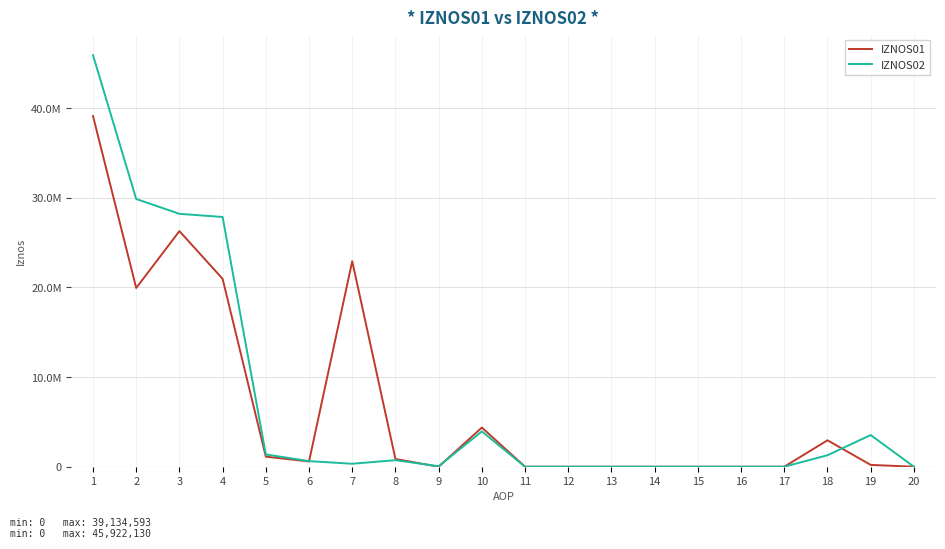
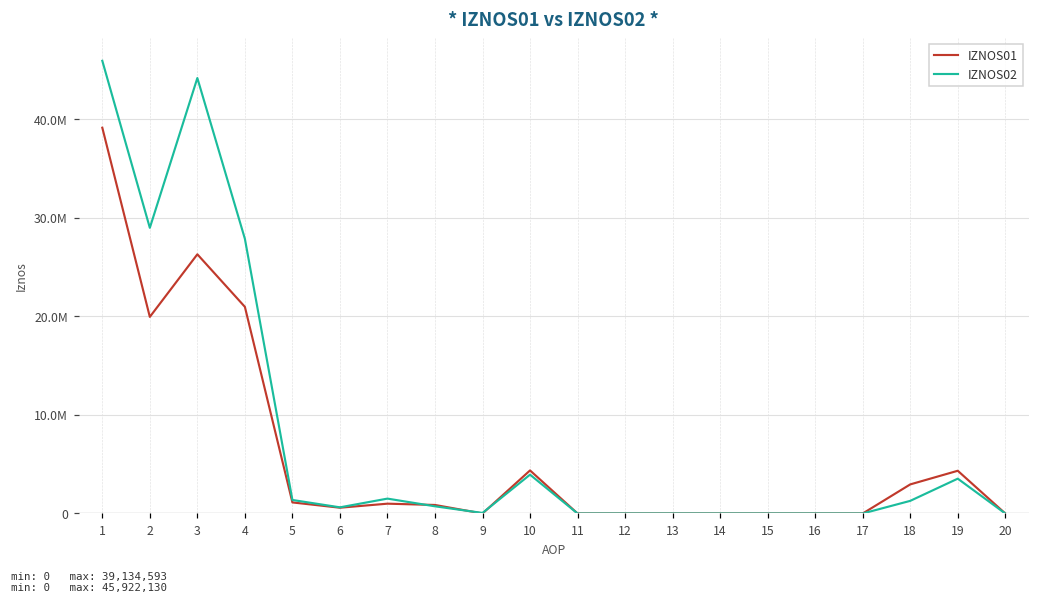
  {
    "IZNOS01": {
      "1": 39000000,
      "2": 20000000,
      "3": 26000000,
      "4": 21000000,
-     "7": 23000000,
+     "7": 1000000,
      "10": 4000000,
      "18": 3000000,
-     "19": 0
+     "19": 4000000
    },
    "IZNOS02": {
      "1": 46000000,
-     "2": 30000000,
-     "3": 28000000,
+     "2": 29000000,
+     "3": 44000000,
      "4": 28000000,
-     "7": 0,
+     "7": 2000000,
      "10": 4000000,
      "18": 1000000,
      "19": 4000000
    }
  }
